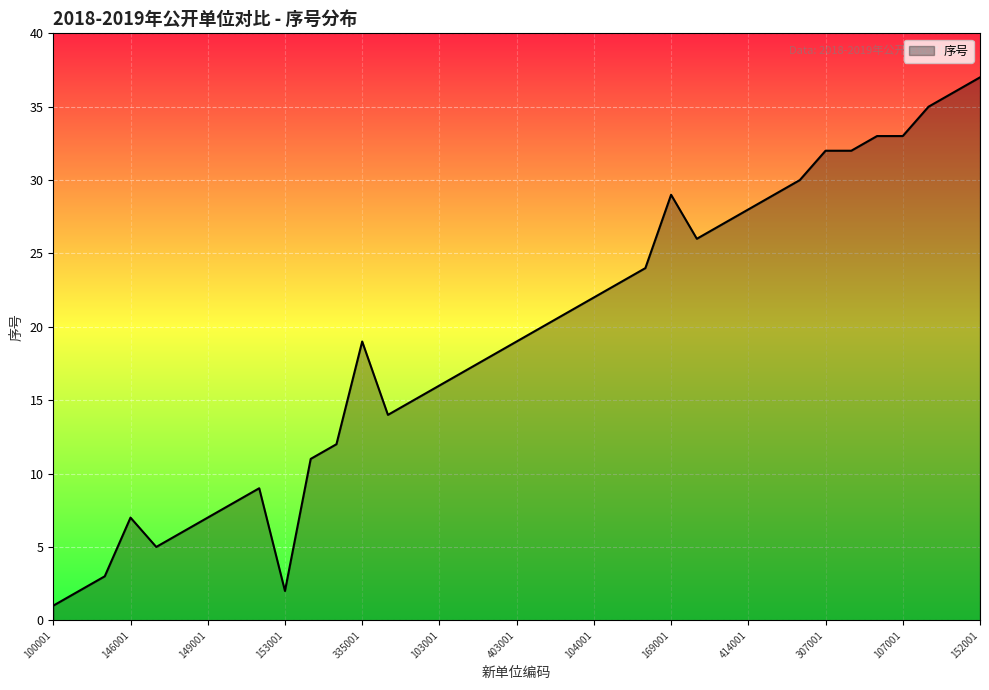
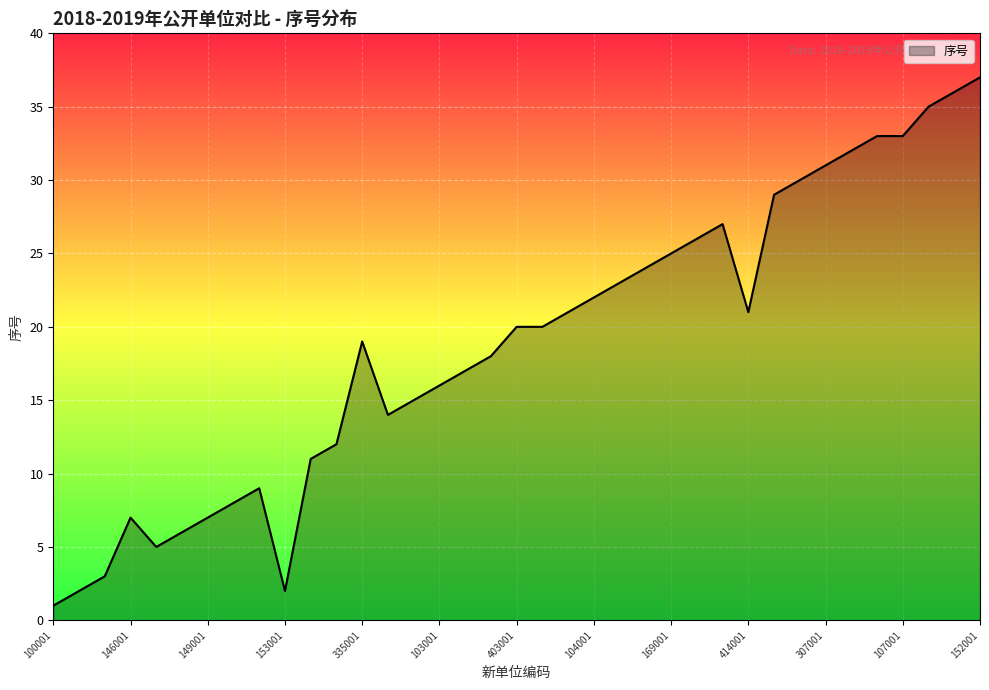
  {
    "100001": 1,
    "146001": 7,
    "149001": 7,
    "153001": 2,
    "335001": 19,
    "103001": 16,
-   "403001": 19,
+   "403001": 20,
    "104001": 22,
-   "169001": 29,
-   "414001": 28,
-   "307001": 32,
+   "169001": 25,
+   "414001": 21,
+   "307001": 31,
    "107001": 33,
    "152001": 37
  }
